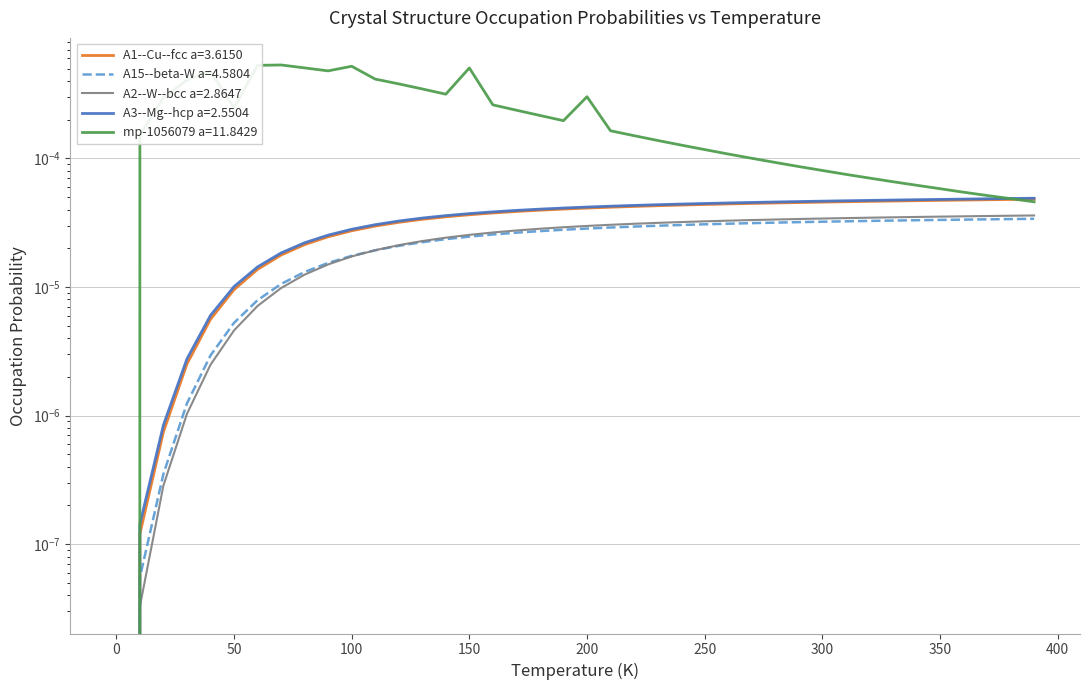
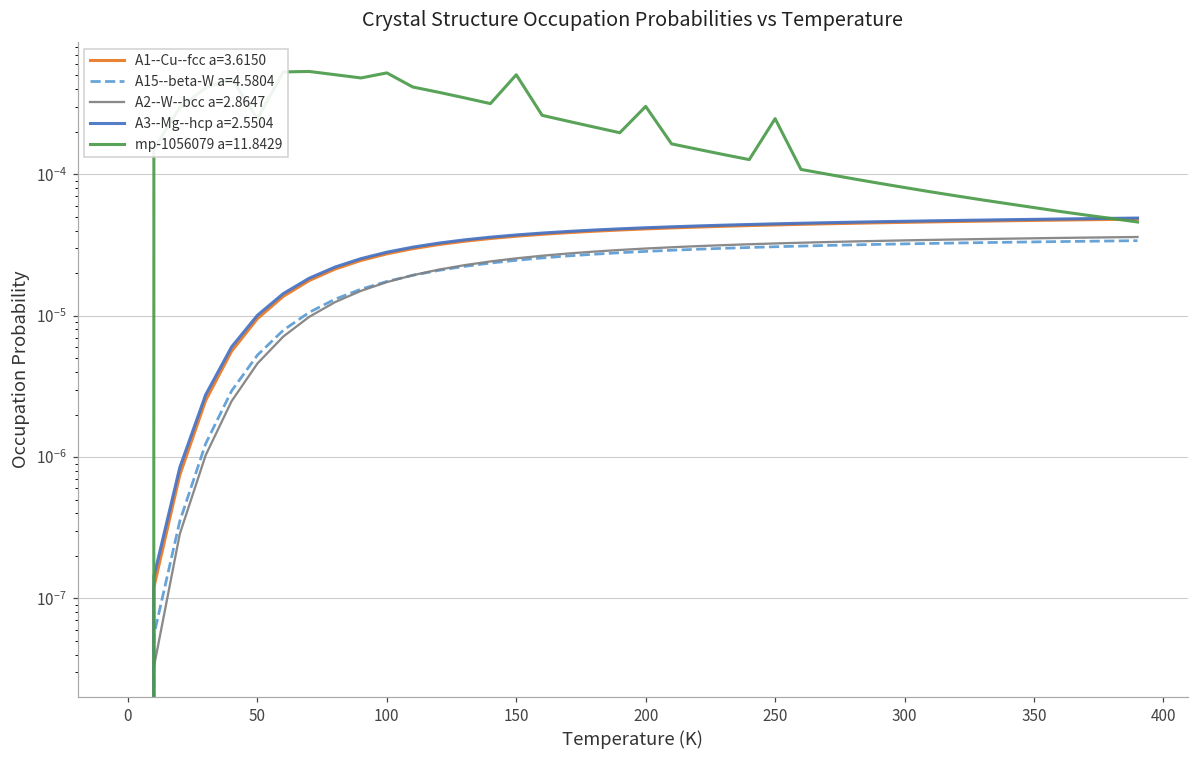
  {
    "A1--Cu--fcc a=3.6150": {
      "50": 0.000010
    },
    "A2--W--bcc a=2.8647": {
      "50": 0.0000046,
      "200": 0.00003,
      "250": 0.000032,
      "300": 0.000034,
      "350": 0.000035
    },
    "mp-1056079 a=11.8429": {
      "100": 0.00052,
      "150": 0.00051,
      "200": 0.00030,
-     "250": 0.00012,
+     "250": 0.00025,
      "300": 0.00008,
      "350": 0.00006
    }
  }
